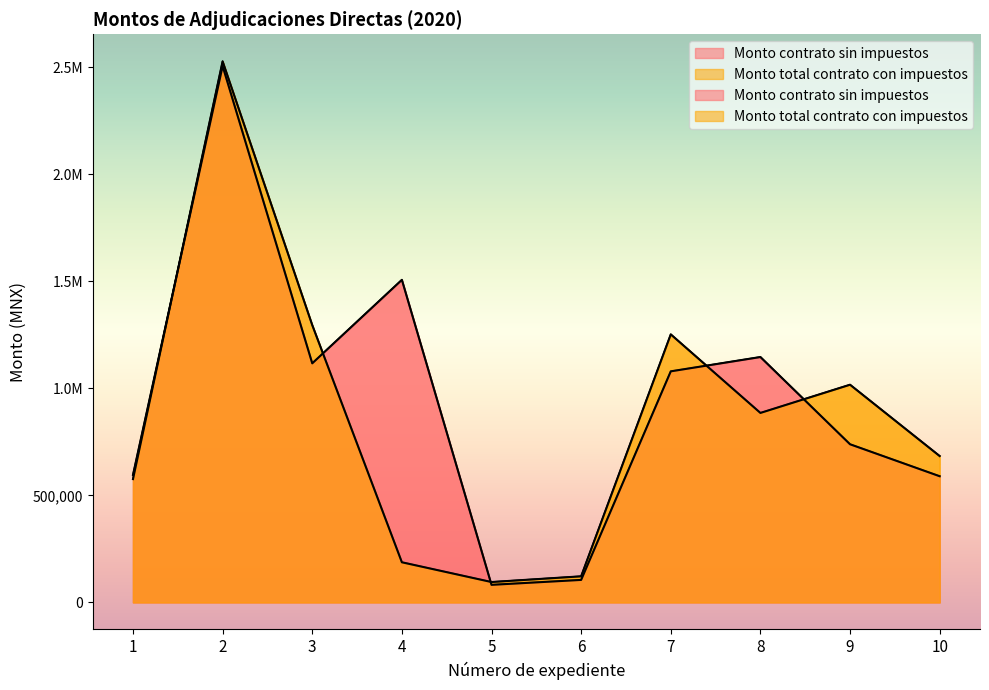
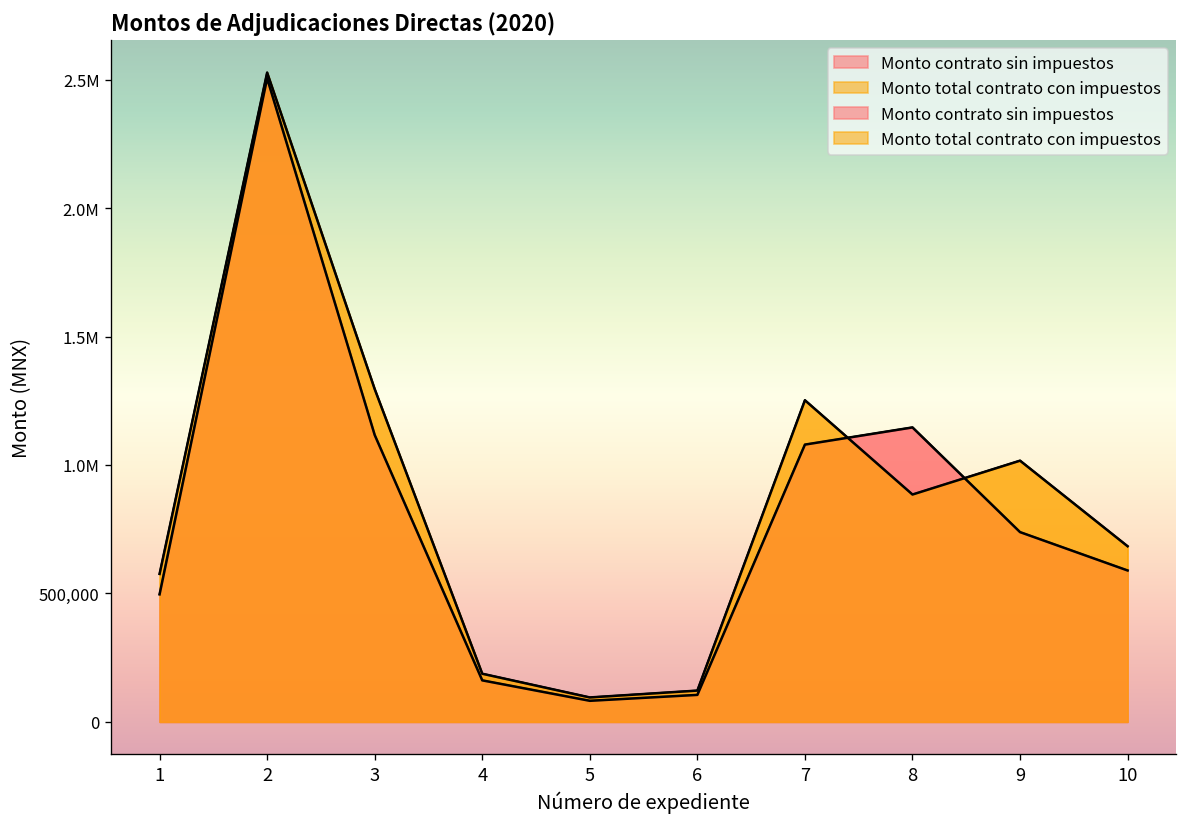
  {
    "Monto contrato sin impuestos": {
-     "1": "600,000",
+     "1": "500,000",
      "2": "2,510,000",
      "3": "1,120,000",
-     "4": "1,510,000",
+     "4": "160,000",
      "5": "80,000",
      "6": "100,000",
      "7": "1,080,000",
      "8": "1,150,000",
      "9": "740,000",
      "10": "590,000"
    },
    "Monto total contrato con impuestos": {
      "1": "580,000",
      "2": "2,530,000",
      "3": "1,300,000",
      "4": "190,000",
      "5": "90,000",
      "6": "120,000",
      "7": "1,250,000",
      "8": "880,000",
      "9": "1,020,000",
      "10": "680,000"
    }
  }
